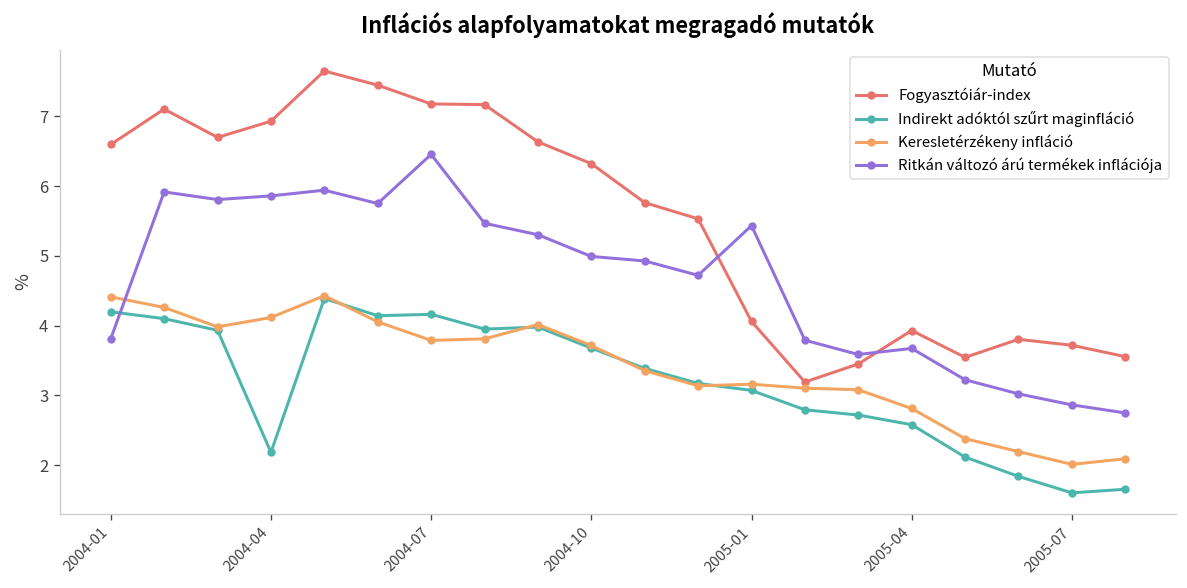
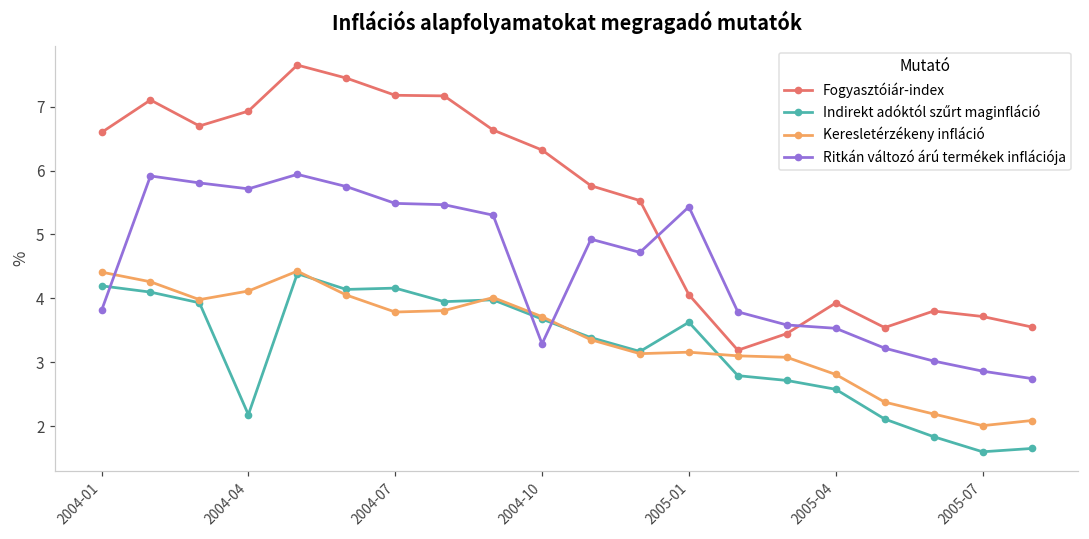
  {
    "Indirekt adóktól szűrt maginfláció": {
      "2004-01": 4.2,
      "2004-04": 2.2,
      "2004-07": 4.2,
-     "2005-01": 3.1,
+     "2005-01": 3.6,
      "2005-04": 2.6,
      "2005-07": 1.6
    },
    "Ritkán változó árú termékek inflációja": {
      "2004-01": 3.8,
-     "2004-04": 5.9,
-     "2004-07": 6.5,
-     "2004-10": 5.0,
+     "2004-04": 5.7,
+     "2004-07": 5.5,
+     "2004-10": 3.3,
      "2005-01": 5.4,
-     "2005-04": 3.7,
+     "2005-04": 3.5,
      "2005-07": 2.9
    }
  }
